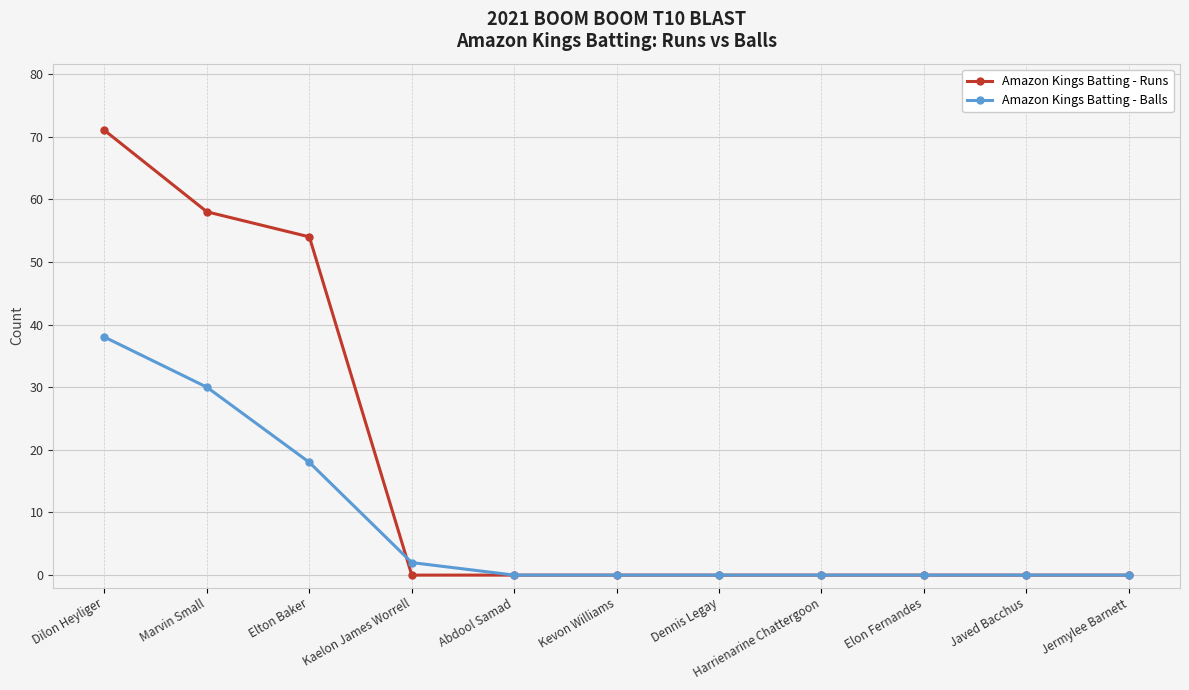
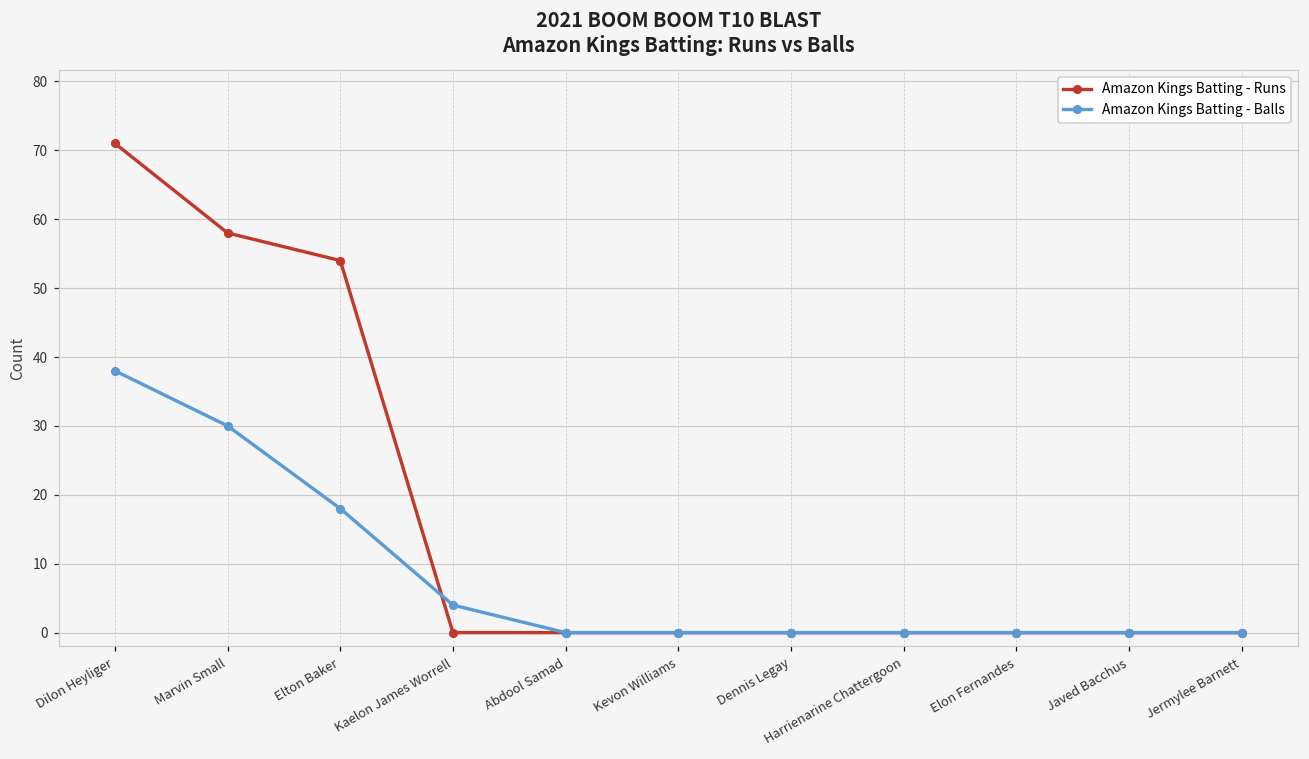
  {
    "Amazon Kings Batting - Runs": {
      "Dilon Heyliger": 71,
      "Marvin Small": 58,
      "Elton Baker": 54,
      "Kaelon James Worrell": 0
    },
    "Amazon Kings Batting - Balls": {
      "Dilon Heyliger": 38,
      "Marvin Small": 30,
      "Elton Baker": 18,
-     "Kaelon James Worrell": 2
+     "Kaelon James Worrell": 4
    }
  }
